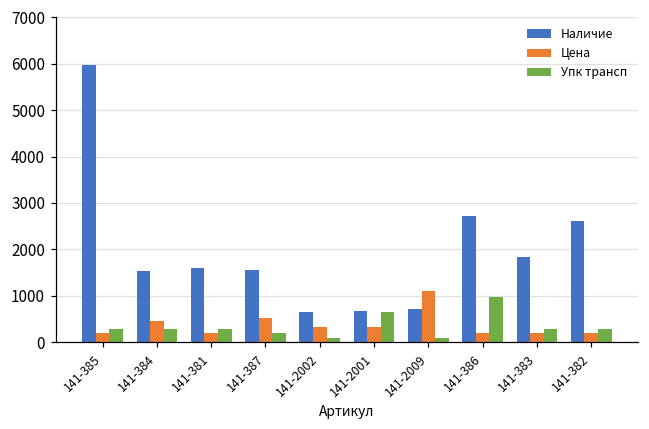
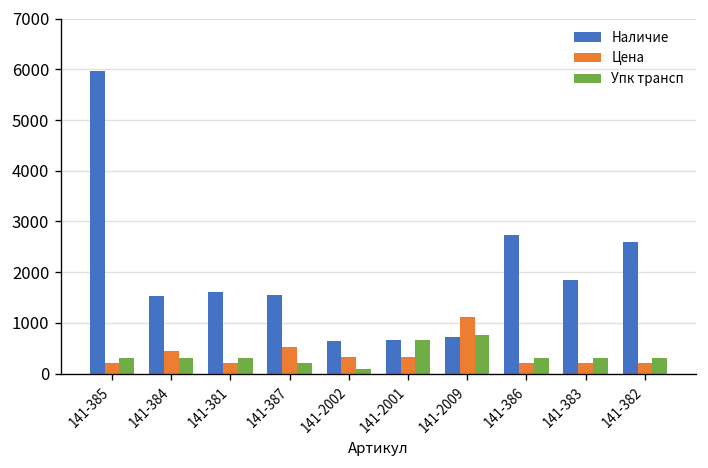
  {
    "Наличие": {
      "141-385": 6000,
      "141-384": 1500,
      "141-381": 1600,
      "141-387": 1600,
      "141-2002": 600,
      "141-2001": 700,
      "141-2009": 700,
      "141-386": 2700,
      "141-383": 1800,
      "141-382": 2600
    },
    "Цена": {
      "141-385": 200,
      "141-384": 500,
      "141-381": 200,
      "141-387": 500,
      "141-2002": 300,
      "141-2001": 300,
      "141-2009": 1100,
      "141-386": 200,
      "141-383": 200,
      "141-382": 200
    },
    "Упк трансп": {
      "141-385": 300,
      "141-384": 300,
      "141-381": 300,
      "141-387": 200,
      "141-2002": 100,
      "141-2001": 700,
-     "141-2009": 100,
-     "141-386": 1000,
+     "141-2009": 800,
+     "141-386": 300,
      "141-383": 300,
      "141-382": 300
    }
  }
